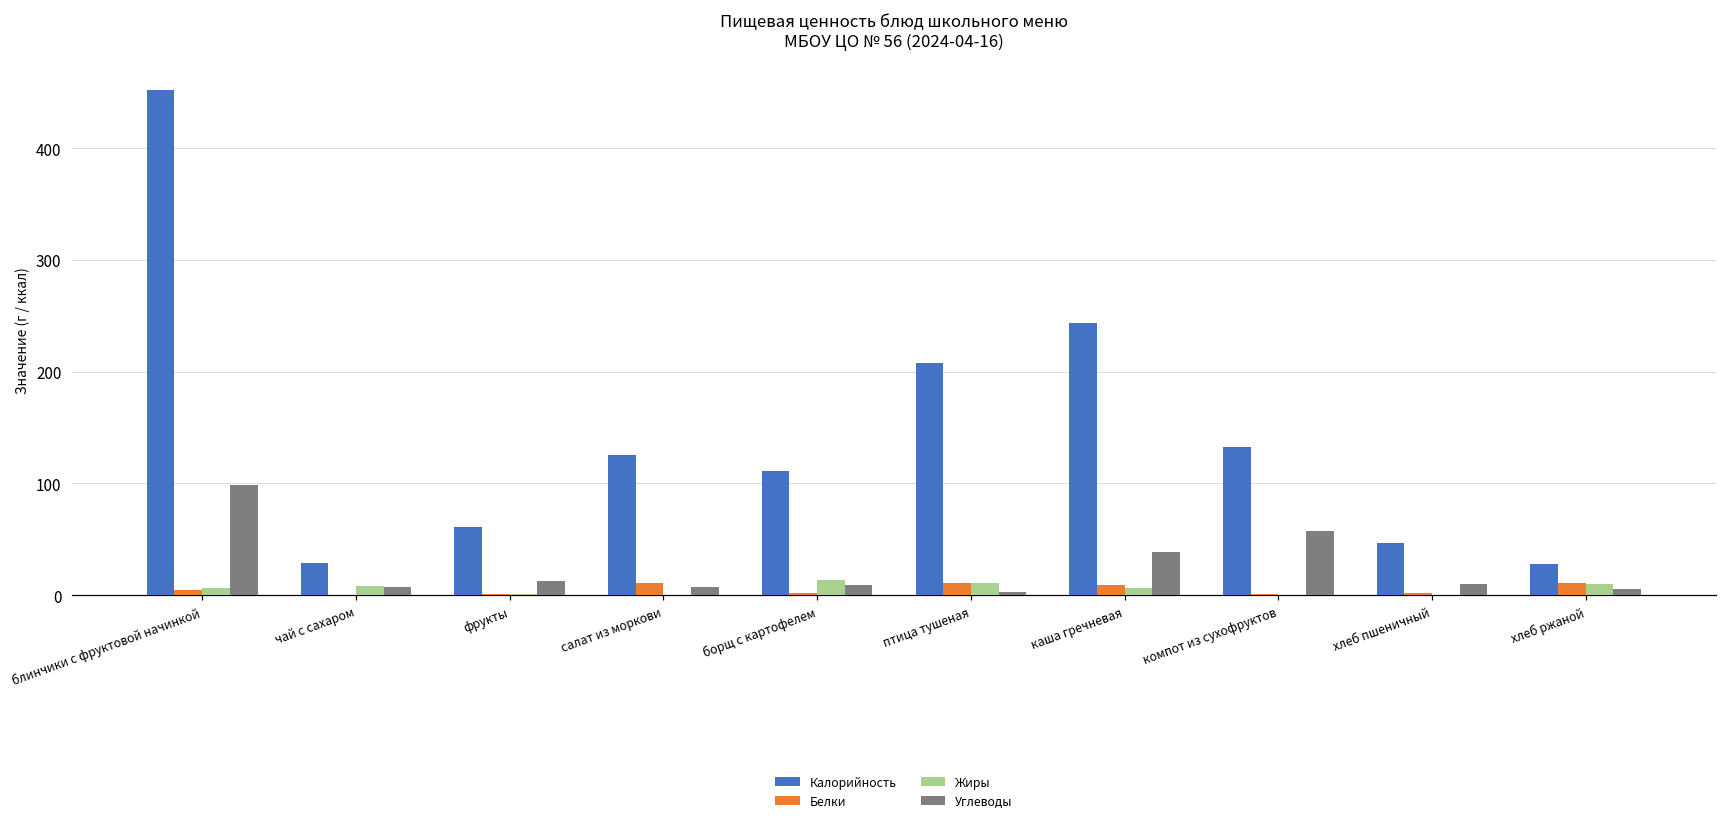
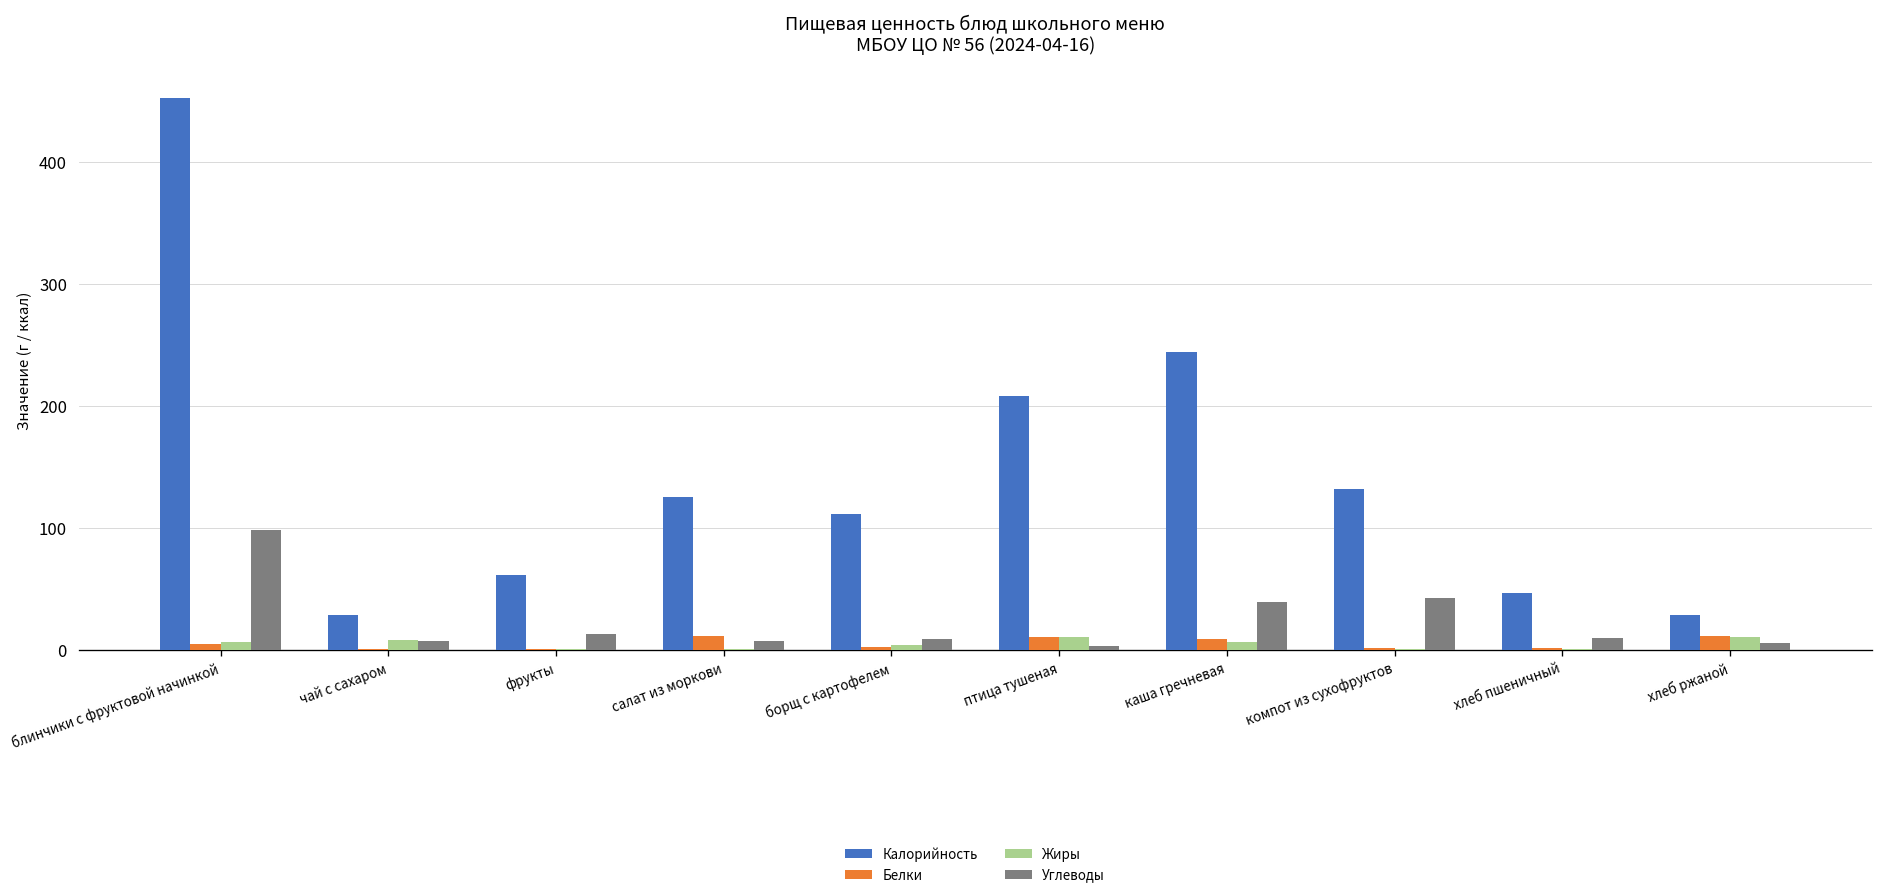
  {
    "Калорийность": {
      "блинчики с фруктовой начинкой": 452,
      "чай с сахаром": 29,
      "фрукты": 61,
      "салат из моркови": 125,
      "борщ с картофелем": 111,
      "птица тушеная": 208,
      "каша гречневая": 244,
      "компот из сухофруктов": 132,
      "хлеб пшеничный": 47,
      "хлеб ржаной": 28
    },
    "Белки": {
      "блинчики с фруктовой начинкой": 5,
      "салат из моркови": 11,
      "птица тушеная": 11,
      "каша гречневая": 9,
      "хлеб ржаной": 11
    },
    "Жиры": {
      "блинчики с фруктовой начинкой": 7,
      "чай с сахаром": 8,
-     "борщ с картофелем": 13,
+     "борщ с картофелем": 4,
      "птица тушеная": 11,
      "каша гречневая": 6,
      "хлеб ржаной": 10
    },
    "Углеводы": {
      "блинчики с фруктовой начинкой": 98,
      "чай с сахаром": 7,
      "фрукты": 13,
      "салат из моркови": 7,
      "борщ с картофелем": 9,
      "птица тушеная": 3,
      "каша гречневая": 39,
-     "компот из сухофруктов": 58,
+     "компот из сухофруктов": 43,
      "хлеб пшеничный": 10,
      "хлеб ржаной": 5
    }
  }
